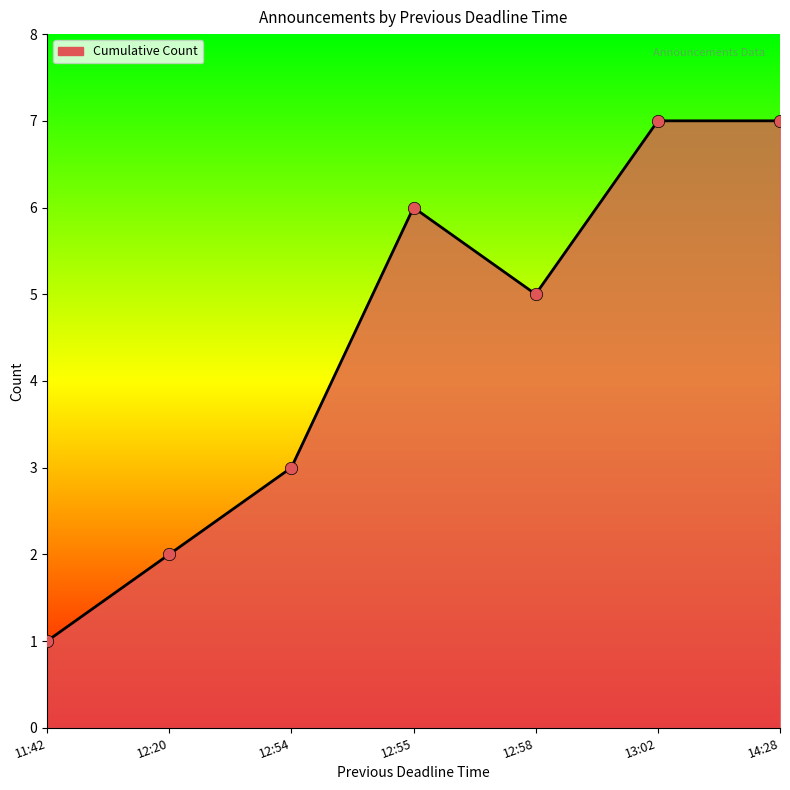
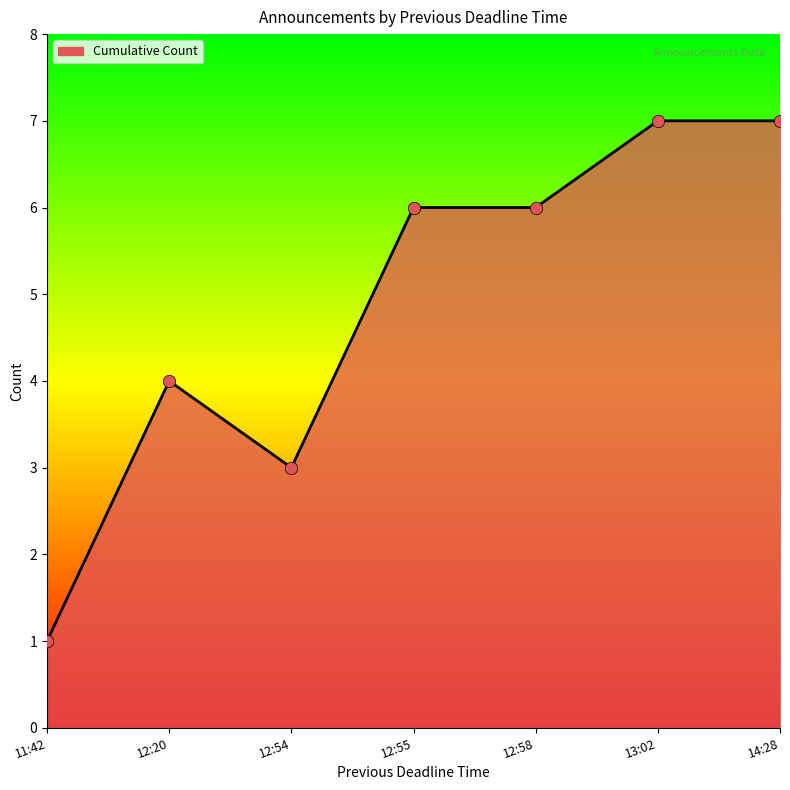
  {
    "11:42": 1,
-   "12:20": 2,
+   "12:20": 4,
    "12:54": 3,
    "12:55": 6,
-   "12:58": 5,
+   "12:58": 6,
    "13:02": 7,
    "14:28": 7
  }
